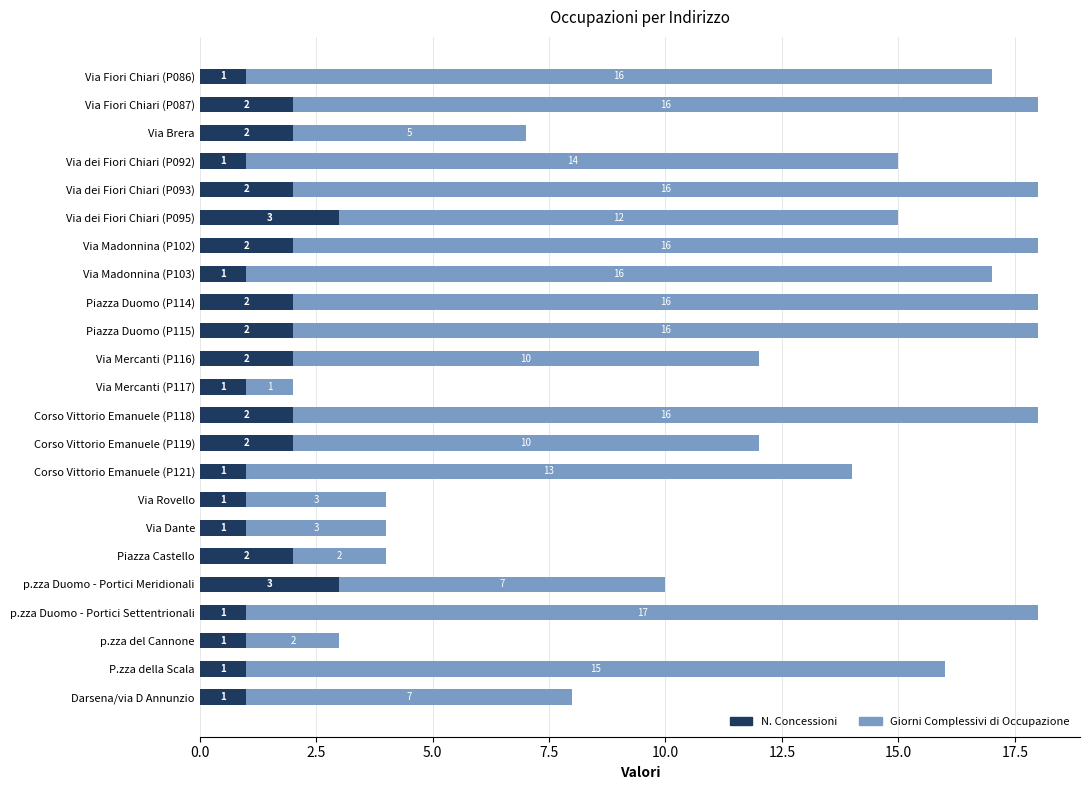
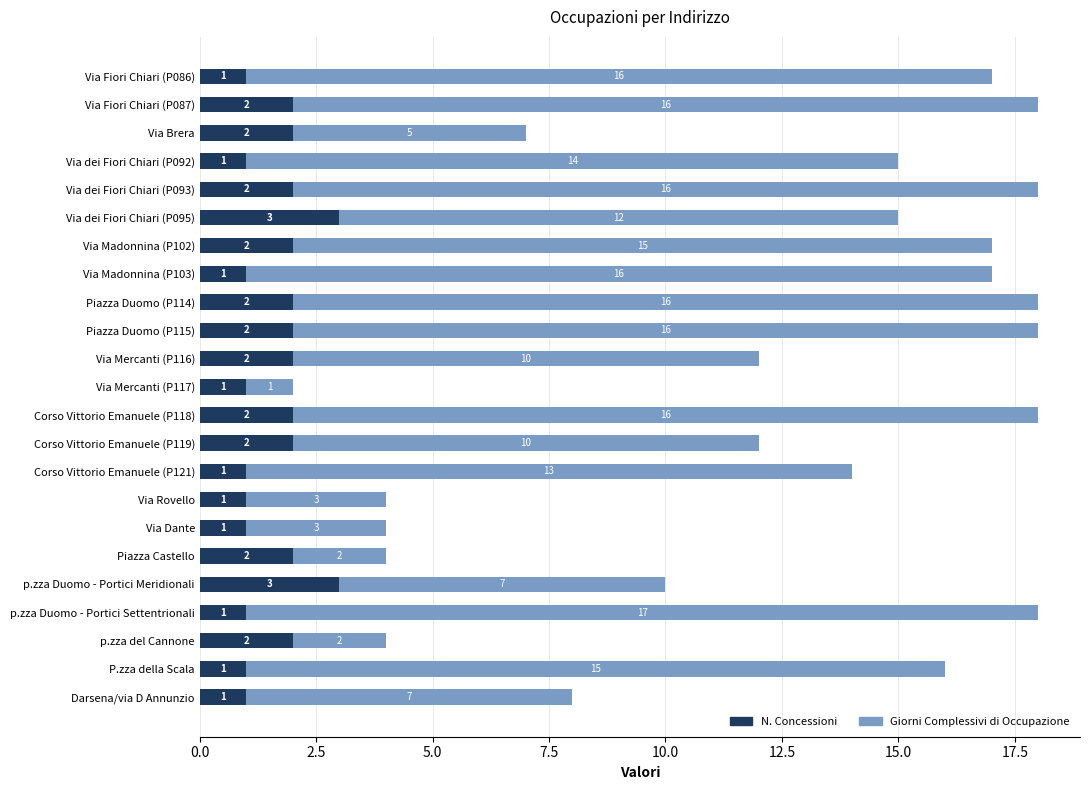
  {
    "N. Concessioni": {
      "Via Fiori Chiari (P086)": 1,
      "Via Fiori Chiari (P087)": 2,
      "Via Brera": 2,
      "Via dei Fiori Chiari (P092)": 1,
      "Via dei Fiori Chiari (P093)": 2,
      "Via dei Fiori Chiari (P095)": 3,
      "Via Madonnina (P102)": 2,
      "Via Madonnina (P103)": 1,
      "Piazza Duomo (P114)": 2,
      "Piazza Duomo (P115)": 2,
      "Via Mercanti (P116)": 2,
      "Via Mercanti (P117)": 1,
      "Corso Vittorio Emanuele (P118)": 2,
      "Corso Vittorio Emanuele (P119)": 2,
      "Corso Vittorio Emanuele (P121)": 1,
      "Via Rovello": 1,
      "Via Dante": 1,
      "Piazza Castello": 2,
      "p.zza Duomo - Portici Meridionali": 3,
      "p.zza Duomo - Portici Settentrionali": 1,
-     "p.zza del Cannone": 1,
+     "p.zza del Cannone": 2,
      "P.zza della Scala": 1,
      "Darsena/via D Annunzio": 1
    },
    "Giorni Complessivi di Occupazione": {
      "Via Fiori Chiari (P086)": 16,
      "Via Fiori Chiari (P087)": 16,
      "Via Brera": 5,
      "Via dei Fiori Chiari (P092)": 14,
      "Via dei Fiori Chiari (P093)": 16,
      "Via dei Fiori Chiari (P095)": 12,
-     "Via Madonnina (P102)": 16,
+     "Via Madonnina (P102)": 15,
      "Via Madonnina (P103)": 16,
      "Piazza Duomo (P114)": 16,
      "Piazza Duomo (P115)": 16,
      "Via Mercanti (P116)": 10,
      "Via Mercanti (P117)": 1,
      "Corso Vittorio Emanuele (P118)": 16,
      "Corso Vittorio Emanuele (P119)": 10,
      "Corso Vittorio Emanuele (P121)": 13,
      "Via Rovello": 3,
      "Via Dante": 3,
      "Piazza Castello": 2,
      "p.zza Duomo - Portici Meridionali": 7,
      "p.zza Duomo - Portici Settentrionali": 17,
      "p.zza del Cannone": 2,
      "P.zza della Scala": 15,
      "Darsena/via D Annunzio": 7
    }
  }
